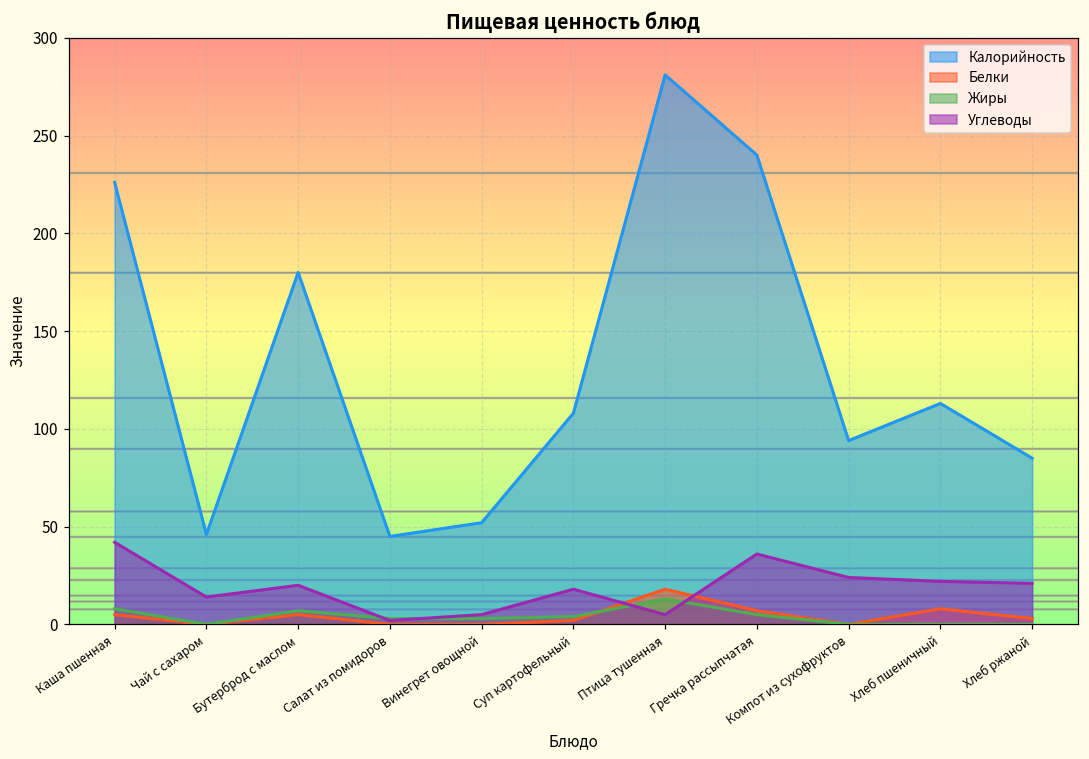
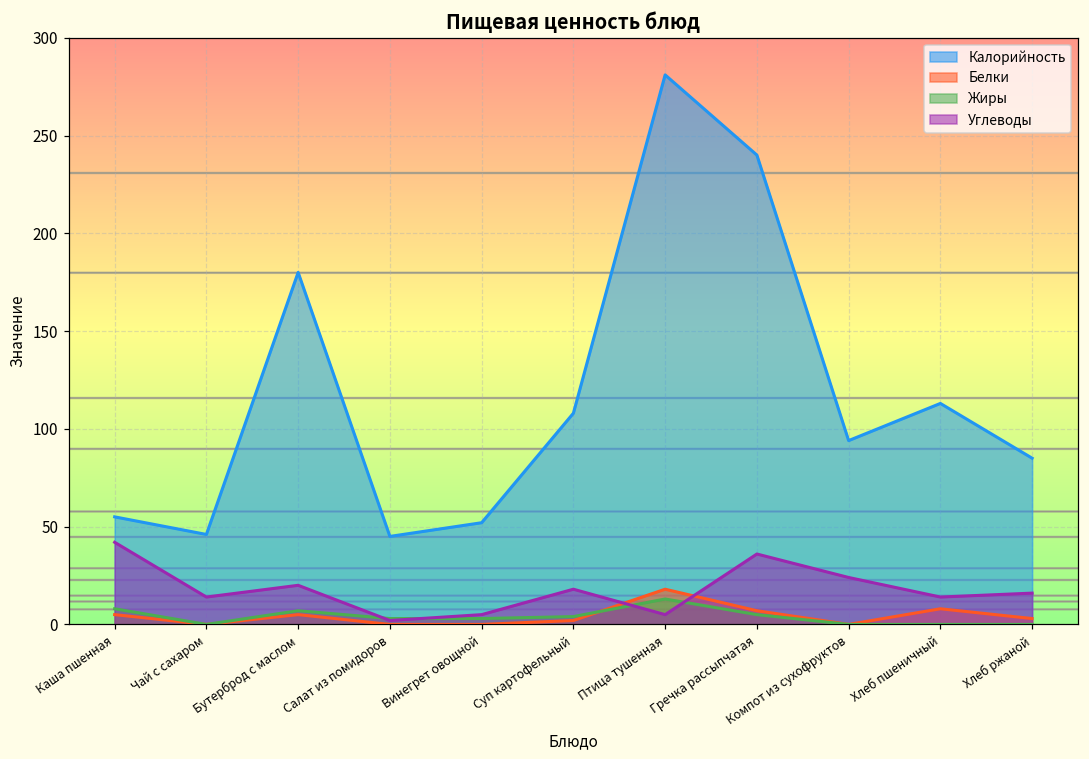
  {
    "Калорийность": {
-     "Каша пшенная": 226,
+     "Каша пшенная": 55,
      "Чай с сахаром": 46,
      "Бутерброд с маслом": 180,
      "Салат из помидоров": 45,
      "Винегрет овощной": 52,
      "Суп картофельный": 108,
      "Птица тушенная": 281,
      "Гречка рассыпчатая": 240,
      "Компот из сухофруктов": 94,
      "Хлеб пшеничный": 113,
      "Хлеб ржаной": 85
    },
    "Белки": {
      "Каша пшенная": 5,
      "Бутерброд с маслом": 5,
      "Салат из помидоров": 0,
      "Винегрет овощной": 0,
      "Суп картофельный": 2,
      "Птица тушенная": 18,
      "Гречка рассыпчатая": 7,
      "Хлеб пшеничный": 8,
      "Хлеб ржаной": 3
    },
    "Жиры": {
      "Каша пшенная": 8,
      "Бутерброд с маслом": 7,
      "Винегрет овощной": 3,
      "Суп картофельный": 4,
      "Птица тушенная": 13,
      "Гречка рассыпчатая": 5,
      "Хлеб пшеничный": 0,
      "Хлеб ржаной": 0
    },
    "Углеводы": {
      "Каша пшенная": 42,
      "Чай с сахаром": 14,
      "Бутерброд с маслом": 20,
      "Винегрет овощной": 5,
      "Суп картофельный": 18,
      "Птица тушенная": 5,
      "Гречка рассыпчатая": 36,
      "Компот из сухофруктов": 24,
-     "Хлеб пшеничный": 22,
-     "Хлеб ржаной": 21
+     "Хлеб пшеничный": 14,
+     "Хлеб ржаной": 16
    }
  }
